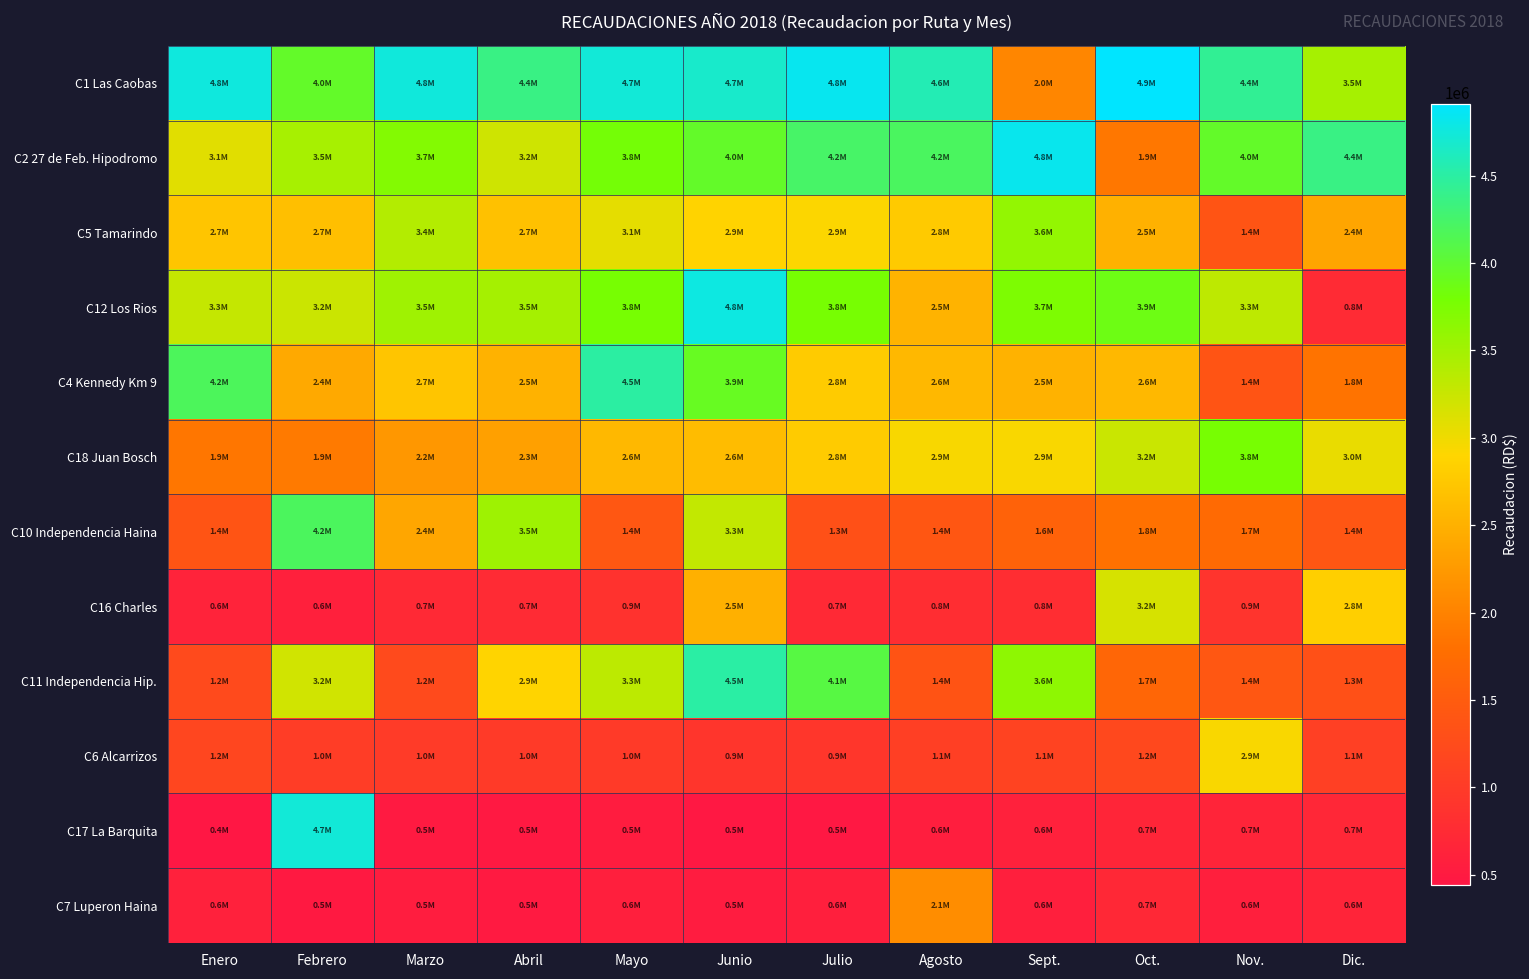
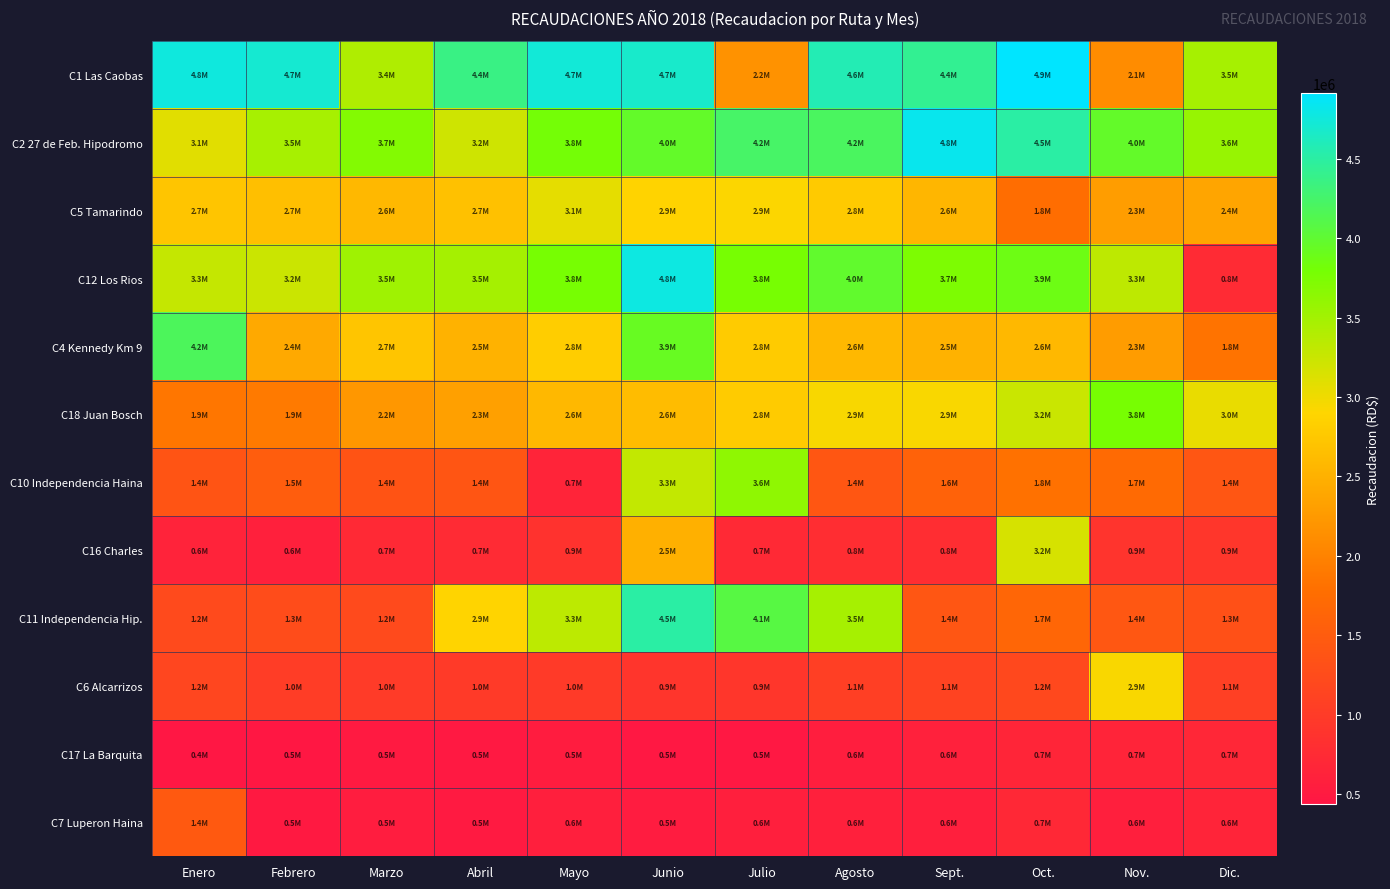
  {
    "C1 Las Caobas": {
      "Enero": "4.8M",
-     "Febrero": "4.0M",
-     "Marzo": "4.8M",
+     "Febrero": "4.7M",
+     "Marzo": "3.4M",
      "Abril": "4.4M",
      "Mayo": "4.7M",
      "Junio": "4.7M",
-     "Julio": "4.8M",
+     "Julio": "2.2M",
      "Agosto": "4.6M",
-     "Sept.": "2.0M",
+     "Sept.": "4.4M",
      "Oct.": "4.9M",
-     "Nov.": "4.4M",
+     "Nov.": "2.1M",
      "Dic.": "3.5M"
    },
    "C2 27 de Feb. Hipodromo": {
      "Enero": "3.1M",
      "Febrero": "3.5M",
      "Marzo": "3.7M",
      "Abril": "3.2M",
      "Mayo": "3.8M",
      "Junio": "4.0M",
      "Julio": "4.2M",
      "Agosto": "4.2M",
      "Sept.": "4.8M",
-     "Oct.": "1.9M",
+     "Oct.": "4.5M",
      "Nov.": "4.0M",
-     "Dic.": "4.4M"
+     "Dic.": "3.6M"
    },
    "C5 Tamarindo": {
      "Enero": "2.7M",
      "Febrero": "2.7M",
-     "Marzo": "3.4M",
+     "Marzo": "2.6M",
      "Abril": "2.7M",
      "Mayo": "3.1M",
      "Junio": "2.9M",
      "Julio": "2.9M",
      "Agosto": "2.8M",
-     "Sept.": "3.6M",
-     "Oct.": "2.5M",
-     "Nov.": "1.4M",
+     "Sept.": "2.6M",
+     "Oct.": "1.8M",
+     "Nov.": "2.3M",
      "Dic.": "2.4M"
    },
    "C12 Los Rios": {
      "Enero": "3.3M",
      "Febrero": "3.2M",
      "Marzo": "3.5M",
      "Abril": "3.5M",
      "Mayo": "3.8M",
      "Junio": "4.8M",
      "Julio": "3.8M",
-     "Agosto": "2.5M",
+     "Agosto": "4.0M",
      "Sept.": "3.7M",
      "Oct.": "3.9M",
      "Nov.": "3.3M",
      "Dic.": "0.8M"
    },
    "C4 Kennedy Km 9": {
      "Enero": "4.2M",
      "Febrero": "2.4M",
      "Marzo": "2.7M",
      "Abril": "2.5M",
-     "Mayo": "4.5M",
+     "Mayo": "2.8M",
      "Junio": "3.9M",
      "Julio": "2.8M",
      "Agosto": "2.6M",
      "Sept.": "2.5M",
      "Oct.": "2.6M",
-     "Nov.": "1.4M",
+     "Nov.": "2.3M",
      "Dic.": "1.8M"
    },
    "C18 Juan Bosch": {
      "Enero": "1.9M",
      "Febrero": "1.9M",
      "Marzo": "2.2M",
      "Abril": "2.3M",
      "Mayo": "2.6M",
      "Junio": "2.6M",
      "Julio": "2.8M",
      "Agosto": "2.9M",
      "Sept.": "2.9M",
      "Oct.": "3.2M",
      "Nov.": "3.8M",
      "Dic.": "3.0M"
    },
    "C10 Independencia Haina": {
      "Enero": "1.4M",
-     "Febrero": "4.2M",
-     "Marzo": "2.4M",
-     "Abril": "3.5M",
-     "Mayo": "1.4M",
+     "Febrero": "1.5M",
+     "Marzo": "1.4M",
+     "Abril": "1.4M",
+     "Mayo": "0.7M",
      "Junio": "3.3M",
-     "Julio": "1.3M",
+     "Julio": "3.6M",
      "Agosto": "1.4M",
      "Sept.": "1.6M",
      "Oct.": "1.8M",
      "Nov.": "1.7M",
      "Dic.": "1.4M"
    },
    "C16 Charles": {
      "Enero": "0.6M",
      "Febrero": "0.6M",
      "Marzo": "0.7M",
      "Abril": "0.7M",
      "Mayo": "0.9M",
      "Junio": "2.5M",
      "Julio": "0.7M",
      "Agosto": "0.8M",
      "Sept.": "0.8M",
      "Oct.": "3.2M",
      "Nov.": "0.9M",
-     "Dic.": "2.8M"
+     "Dic.": "0.9M"
    },
    "C11 Independencia Hip.": {
      "Enero": "1.2M",
-     "Febrero": "3.2M",
+     "Febrero": "1.3M",
      "Marzo": "1.2M",
      "Abril": "2.9M",
      "Mayo": "3.3M",
      "Junio": "4.5M",
      "Julio": "4.1M",
-     "Agosto": "1.4M",
-     "Sept.": "3.6M",
+     "Agosto": "3.5M",
+     "Sept.": "1.4M",
      "Oct.": "1.7M",
      "Nov.": "1.4M",
      "Dic.": "1.3M"
    },
    "C6 Alcarrizos": {
      "Enero": "1.2M",
      "Febrero": "1.0M",
      "Marzo": "1.0M",
      "Abril": "1.0M",
      "Mayo": "1.0M",
      "Junio": "0.9M",
      "Julio": "0.9M",
      "Agosto": "1.1M",
      "Sept.": "1.1M",
      "Oct.": "1.2M",
      "Nov.": "2.9M",
      "Dic.": "1.1M"
    },
    "C17 La Barquita": {
      "Enero": "0.4M",
-     "Febrero": "4.7M",
+     "Febrero": "0.5M",
      "Marzo": "0.5M",
      "Abril": "0.5M",
      "Mayo": "0.5M",
      "Junio": "0.5M",
      "Julio": "0.5M",
      "Agosto": "0.6M",
      "Sept.": "0.6M",
      "Oct.": "0.7M",
      "Nov.": "0.7M",
      "Dic.": "0.7M"
    },
    "C7 Luperon Haina": {
-     "Enero": "0.6M",
+     "Enero": "1.4M",
      "Febrero": "0.5M",
      "Marzo": "0.5M",
      "Abril": "0.5M",
      "Mayo": "0.6M",
      "Junio": "0.5M",
      "Julio": "0.6M",
-     "Agosto": "2.1M",
+     "Agosto": "0.6M",
      "Sept.": "0.6M",
      "Oct.": "0.7M",
      "Nov.": "0.6M",
      "Dic.": "0.6M"
    }
  }
